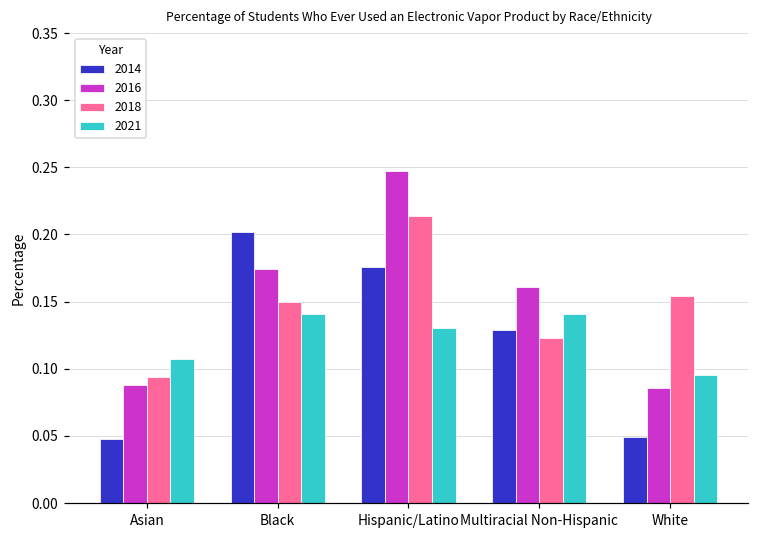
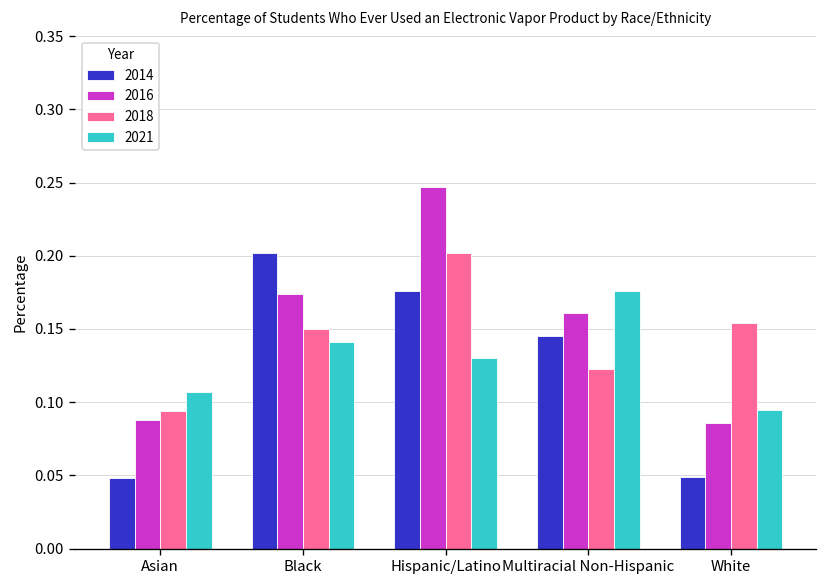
  {
    "2014": {
      "Asian": 0.048,
      "Black": 0.202,
      "Hispanic/Latino": 0.176,
-     "Multiracial Non-Hispanic": 0.129,
+     "Multiracial Non-Hispanic": 0.145,
      "White": 0.049
    },
    "2016": {
      "Asian": 0.088,
      "Black": 0.174,
      "Hispanic/Latino": 0.247,
      "Multiracial Non-Hispanic": 0.161,
      "White": 0.086
    },
    "2018": {
      "Asian": 0.094,
      "Black": 0.150,
-     "Hispanic/Latino": 0.214,
+     "Hispanic/Latino": 0.202,
      "Multiracial Non-Hispanic": 0.123,
      "White": 0.154
    },
    "2021": {
      "Asian": 0.107,
      "Black": 0.141,
      "Hispanic/Latino": 0.130,
-     "Multiracial Non-Hispanic": 0.141,
+     "Multiracial Non-Hispanic": 0.176,
      "White": 0.095
    }
  }
